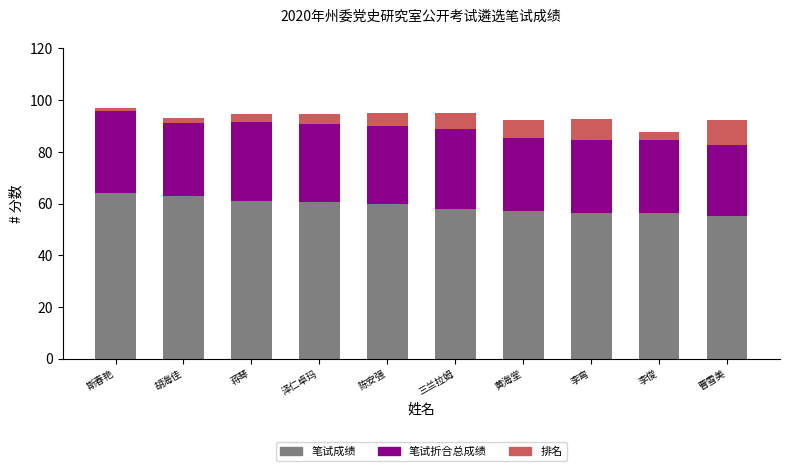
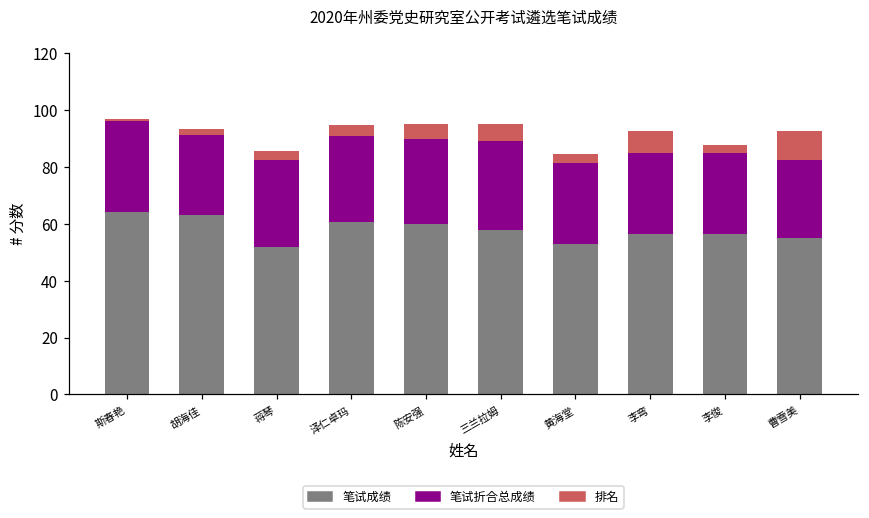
  {
    "笔试成绩": {
      "斯春艳": 64,
      "胡海佳": 63,
-     "蒋琴": 61,
+     "蒋琴": 52,
      "泽仁卓玛": 61,
      "陈安强": 60,
      "三兰拉姆": 58,
-     "黄海堂": 57,
+     "黄海堂": 53,
      "李弯": 57,
      "李俊": 57,
      "曹雪美": 55
    },
    "笔试折合总成绩": {
      "斯春艳": 32,
      "胡海佳": 28,
      "蒋琴": 31,
      "泽仁卓玛": 30,
      "陈安强": 30,
      "三兰拉姆": 31,
      "黄海堂": 29,
      "李弯": 28,
      "李俊": 28,
      "曹雪美": 28
    },
    "排名": {
      "斯春艳": 1,
      "胡海佳": 2,
      "蒋琴": 3,
      "泽仁卓玛": 4,
      "陈安强": 5,
      "三兰拉姆": 6,
-     "黄海堂": 7,
+     "黄海堂": 3,
      "李弯": 8,
      "李俊": 3,
      "曹雪美": 10
    }
  }
